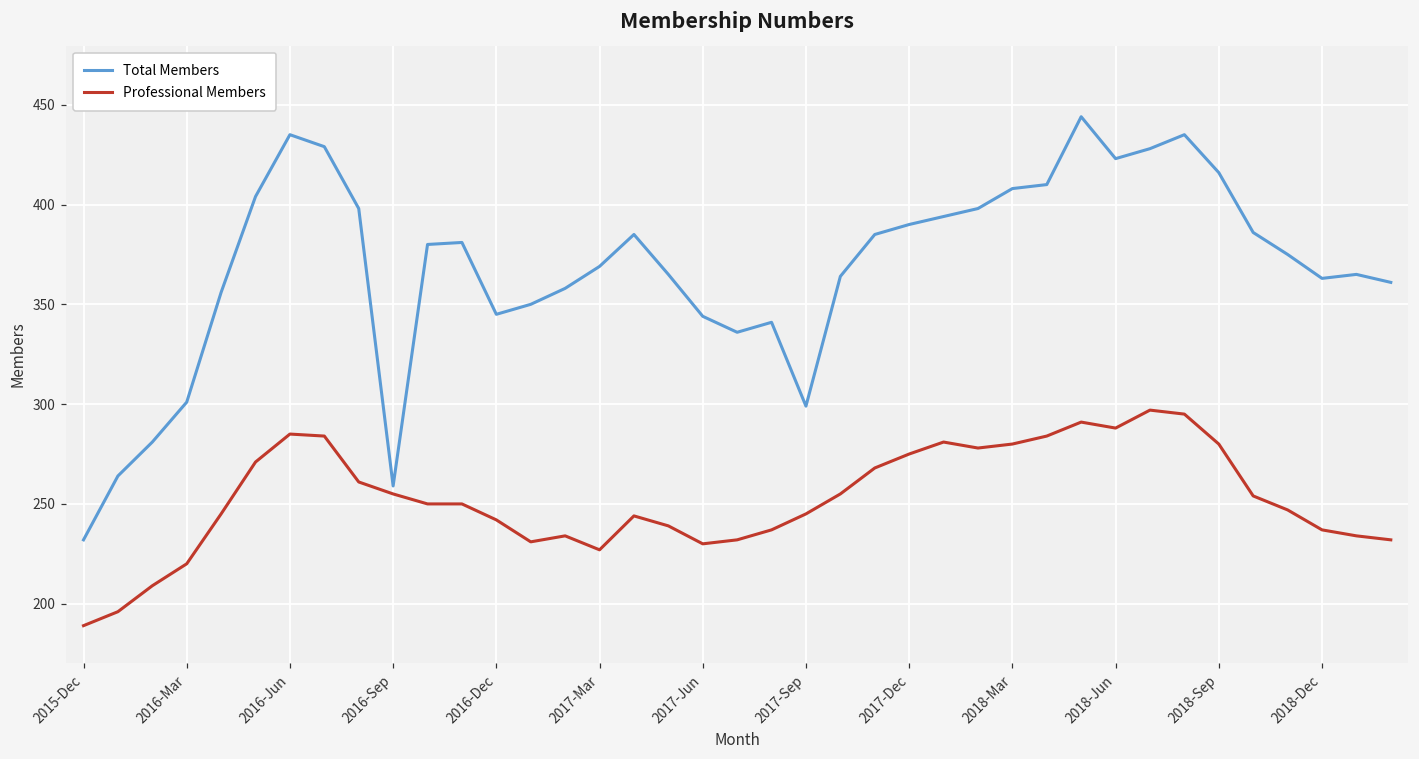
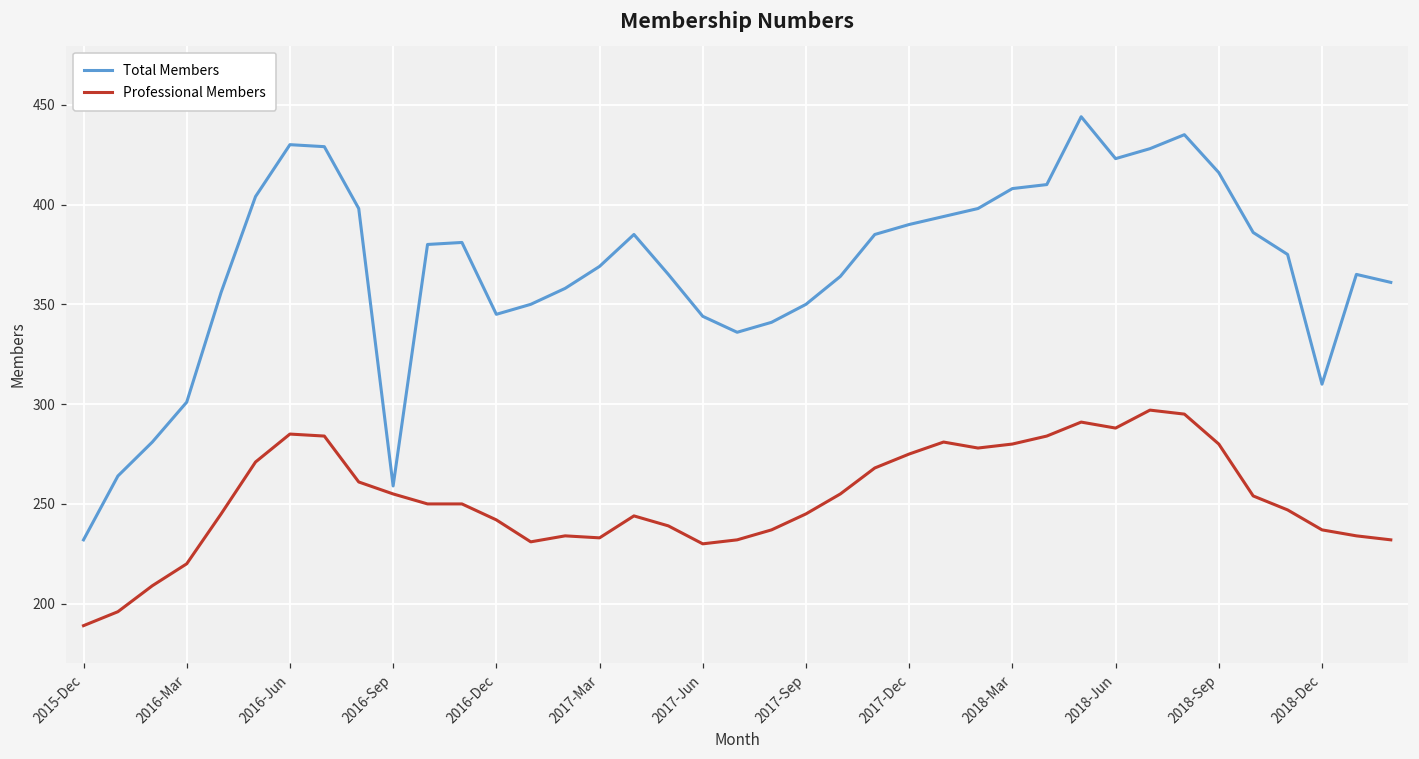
  {
    "Total Members": {
      "2015-Dec": 232,
      "2016-Mar": 301,
-     "2016-Jun": 435,
+     "2016-Jun": 430,
      "2016-Sep": 259,
      "2016-Dec": 345,
      "2017-Mar": 369,
      "2017-Jun": 344,
-     "2017-Sep": 299,
+     "2017-Sep": 350,
      "2017-Dec": 390,
      "2018-Mar": 408,
      "2018-Jun": 423,
      "2018-Sep": 416,
-     "2018-Dec": 363
+     "2018-Dec": 310
    },
    "Professional Members": {
      "2015-Dec": 189,
      "2016-Mar": 220,
      "2016-Jun": 285,
      "2016-Sep": 255,
      "2016-Dec": 242,
-     "2017-Mar": 227,
+     "2017-Mar": 233,
      "2017-Jun": 230,
      "2017-Sep": 245,
      "2017-Dec": 275,
      "2018-Mar": 280,
      "2018-Jun": 288,
      "2018-Sep": 280,
      "2018-Dec": 237
    }
  }
